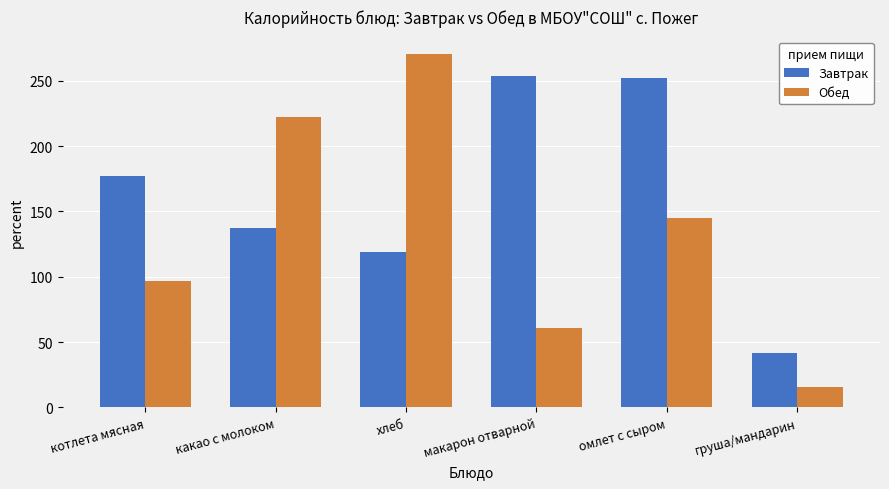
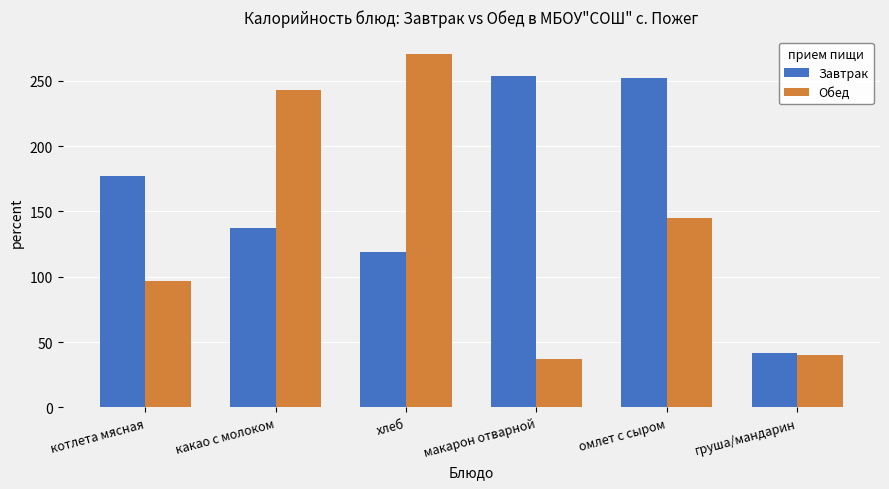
  {
    "Завтрак": {
      "котлета мясная": 177,
      "какао с молоком": 137,
      "хлеб": 119,
      "макарон отварной": 253,
      "омлет с сыром": 252,
      "груша/мандарин": 42
    },
    "Обед": {
      "котлета мясная": 97,
-     "какао с молоком": 222,
+     "какао с молоком": 243,
      "хлеб": 270,
-     "макарон отварной": 61,
+     "макарон отварной": 37,
      "омлет с сыром": 145,
-     "груша/мандарин": 16
+     "груша/мандарин": 40
    }
  }
